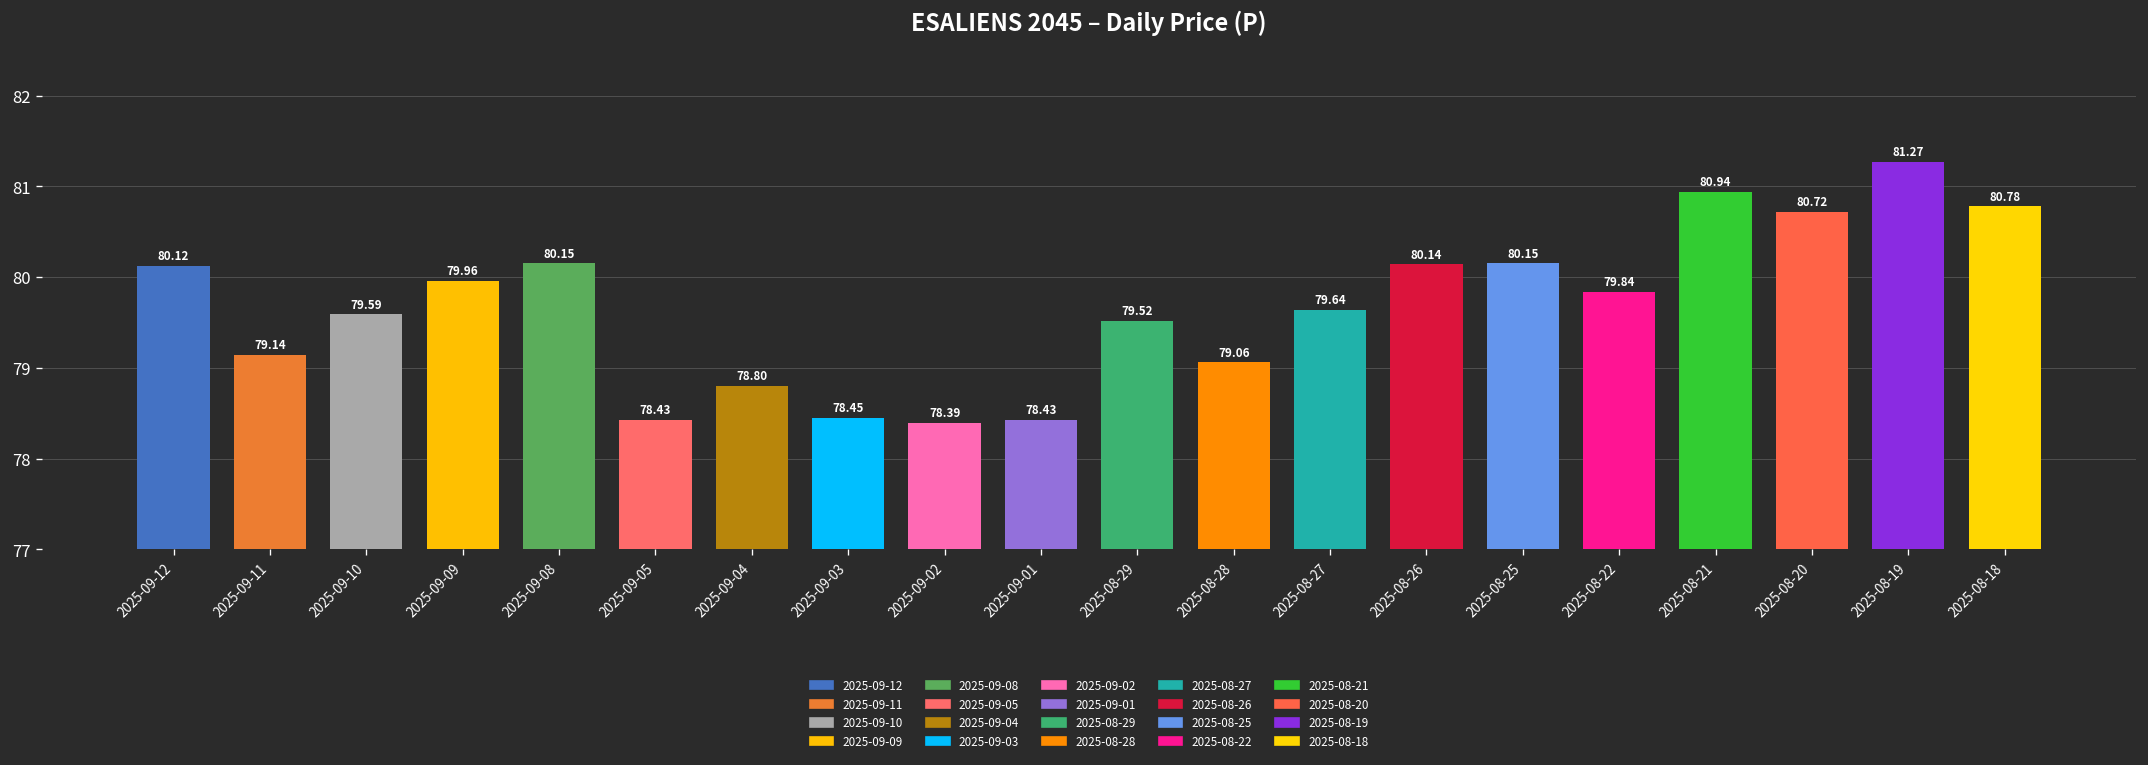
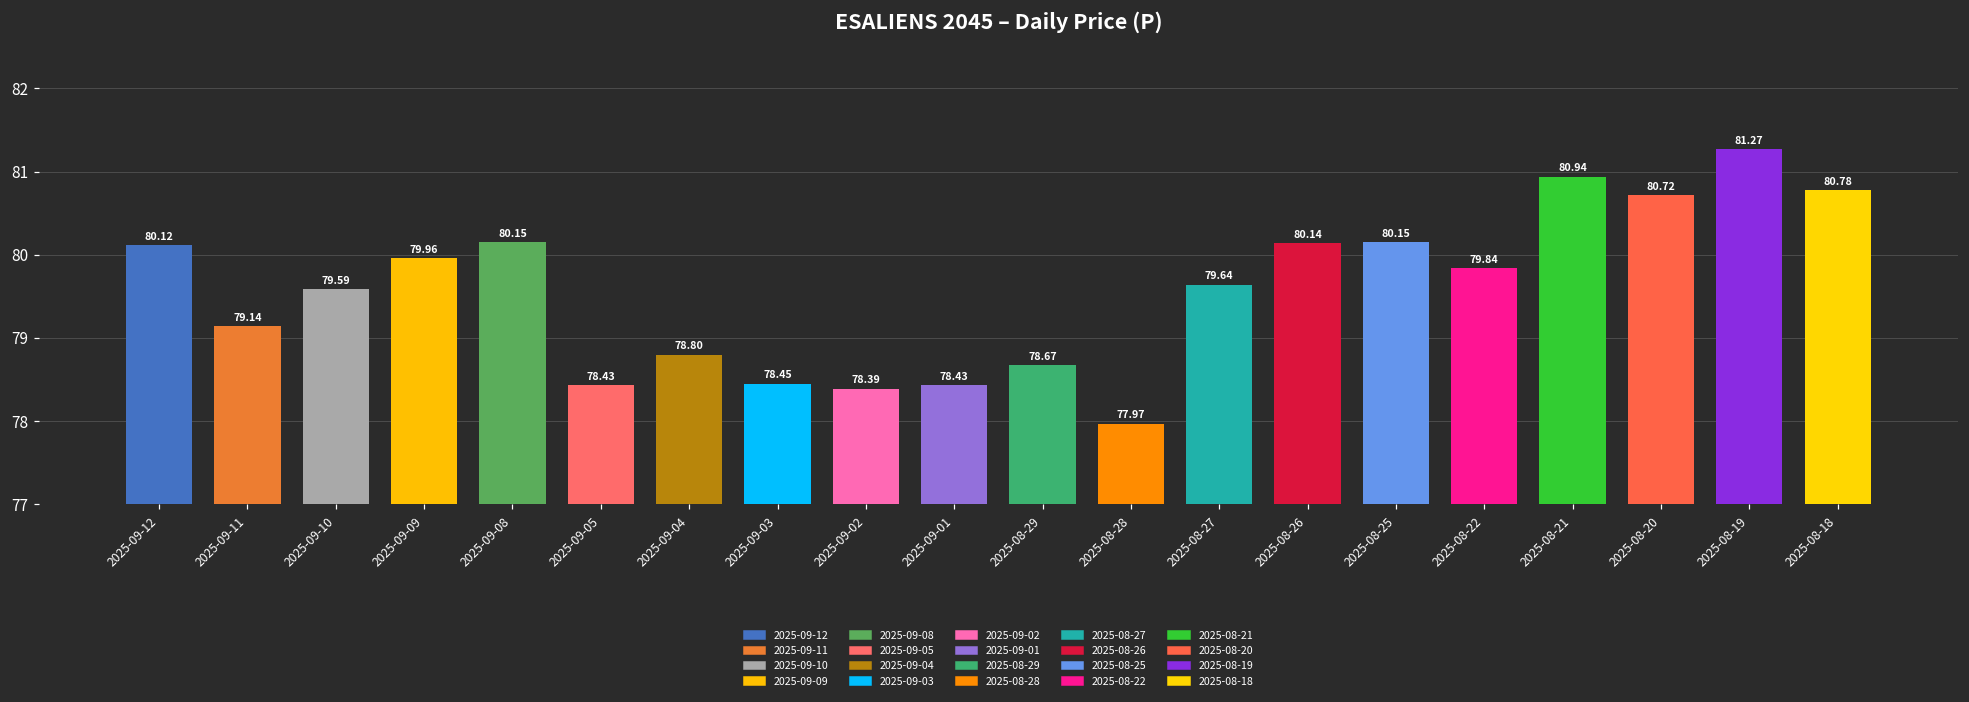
  {
    "2025-09-12": 80.12,
    "2025-09-11": 79.14,
    "2025-09-10": 79.59,
    "2025-09-09": 79.96,
    "2025-09-08": 80.15,
    "2025-09-05": 78.43,
    "2025-09-04": 78.80,
    "2025-09-03": 78.45,
    "2025-09-02": 78.39,
    "2025-09-01": 78.43,
-   "2025-08-29": 79.52,
-   "2025-08-28": 79.06,
+   "2025-08-29": 78.67,
+   "2025-08-28": 77.97,
    "2025-08-27": 79.64,
    "2025-08-26": 80.14,
    "2025-08-25": 80.15,
    "2025-08-22": 79.84,
    "2025-08-21": 80.94,
    "2025-08-20": 80.72,
    "2025-08-19": 81.27,
    "2025-08-18": 80.78
  }
